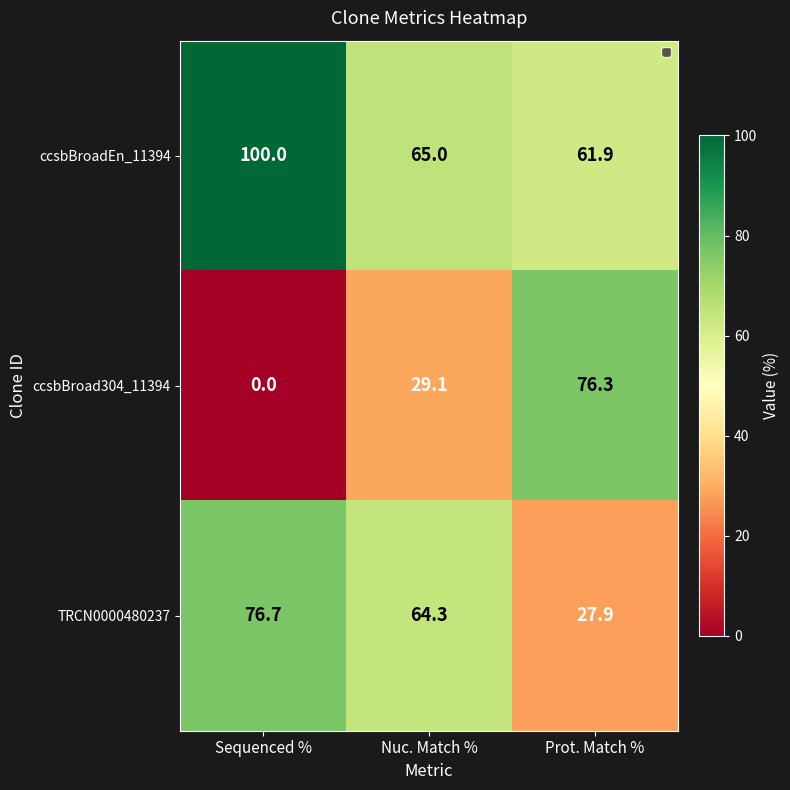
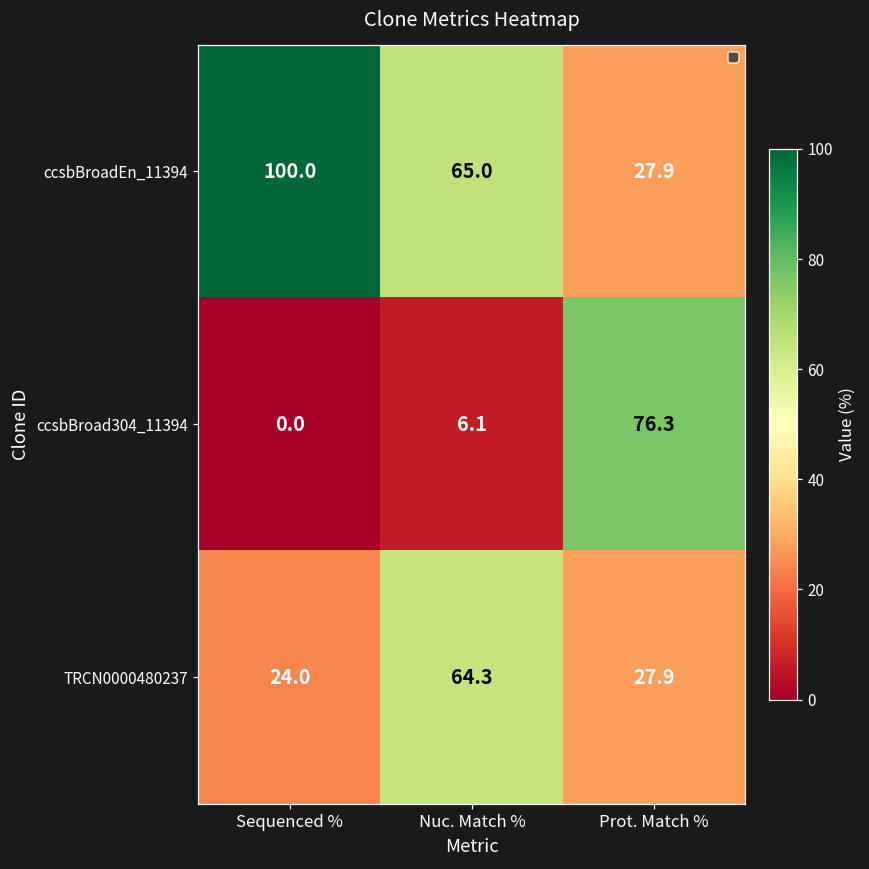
  {
    "ccsbBroadEn_11394": {
      "Sequenced %": 100.0,
      "Nuc. Match %": 65.0,
-     "Prot. Match %": 61.9
+     "Prot. Match %": 27.9
    },
    "ccsbBroad304_11394": {
      "Sequenced %": 0.0,
-     "Nuc. Match %": 29.1,
+     "Nuc. Match %": 6.1,
      "Prot. Match %": 76.3
    },
    "TRCN0000480237": {
-     "Sequenced %": 76.7,
+     "Sequenced %": 24.0,
      "Nuc. Match %": 64.3,
      "Prot. Match %": 27.9
    }
  }
